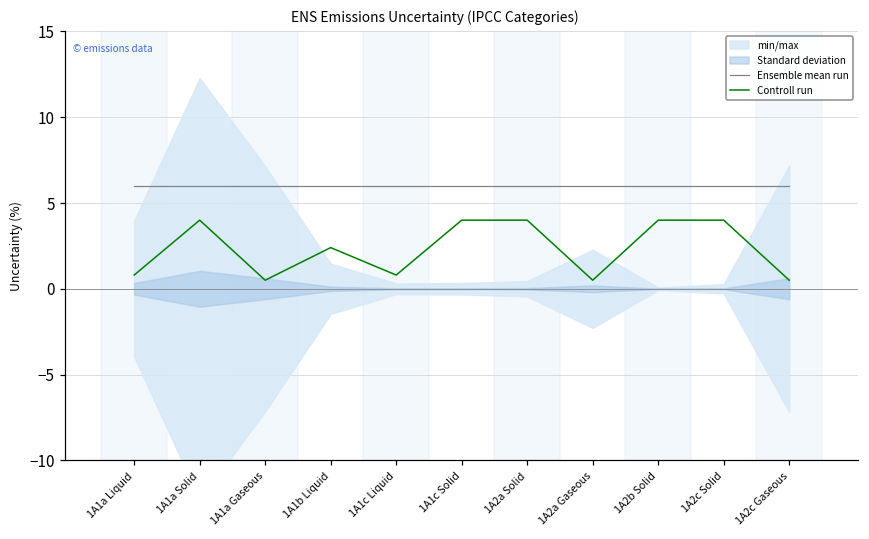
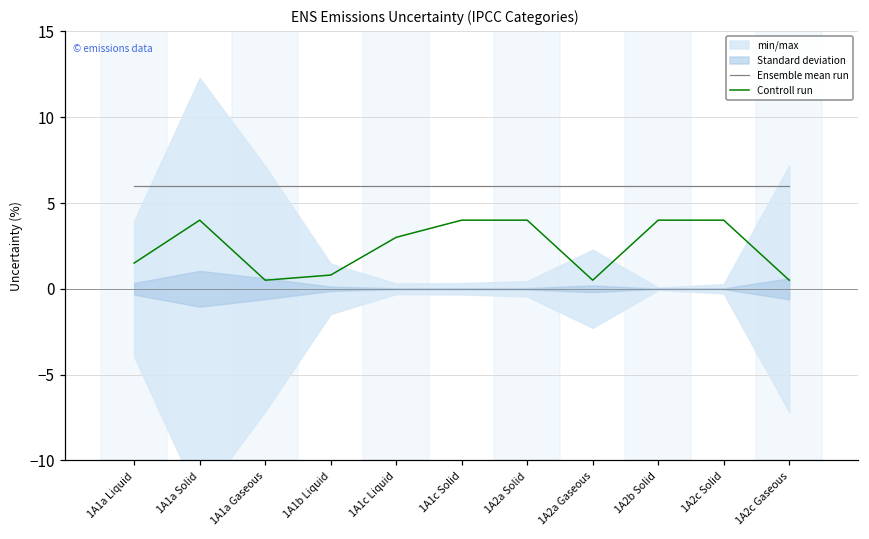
  {
    "Ensemble mean run": {
      "1A1a Liquid": 6.0,
      "1A1a Solid": 6.0,
      "1A1a Gaseous": 6.0,
      "1A1b Liquid": 6.0,
      "1A1c Liquid": 6.0,
      "1A1c Solid": 6.0,
      "1A2a Solid": 6.0,
      "1A2a Gaseous": 6.0,
      "1A2b Solid": 6.0,
      "1A2c Solid": 6.0,
      "1A2c Gaseous": 6.0
    },
    "Controll run": {
-     "1A1a Liquid": 0.8,
+     "1A1a Liquid": 1.5,
      "1A1a Solid": 4.0,
-     "1A1b Liquid": 2.4,
-     "1A1c Liquid": 0.8,
+     "1A1b Liquid": 0.8,
+     "1A1c Liquid": 3.0,
      "1A1c Solid": 4.0,
      "1A2a Solid": 4.0,
      "1A2a Gaseous": 0.5,
      "1A2b Solid": 4.0,
      "1A2c Solid": 4.0
    }
  }
